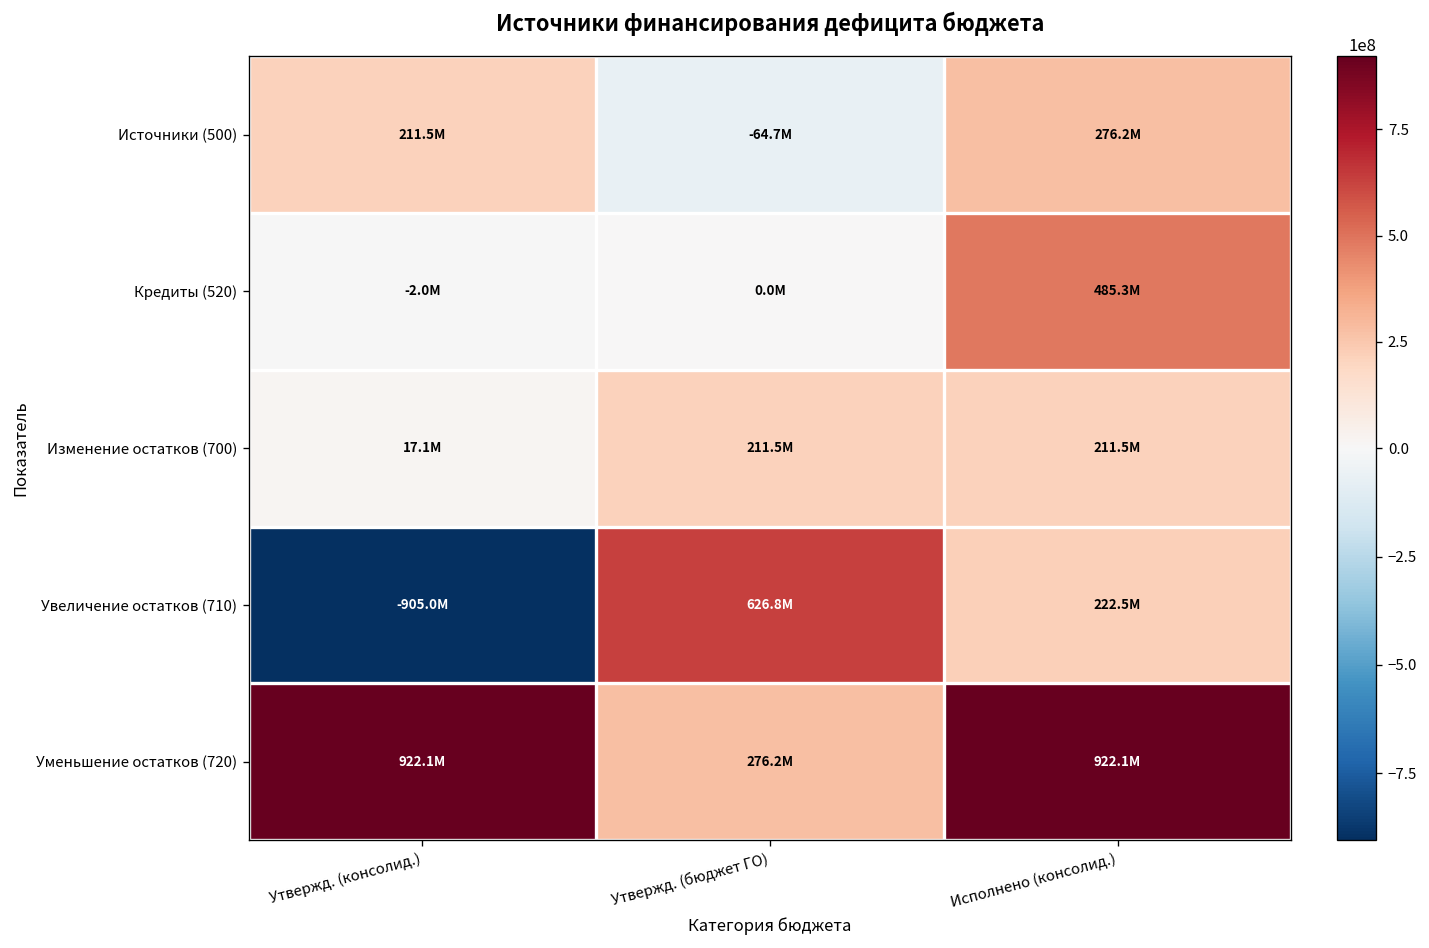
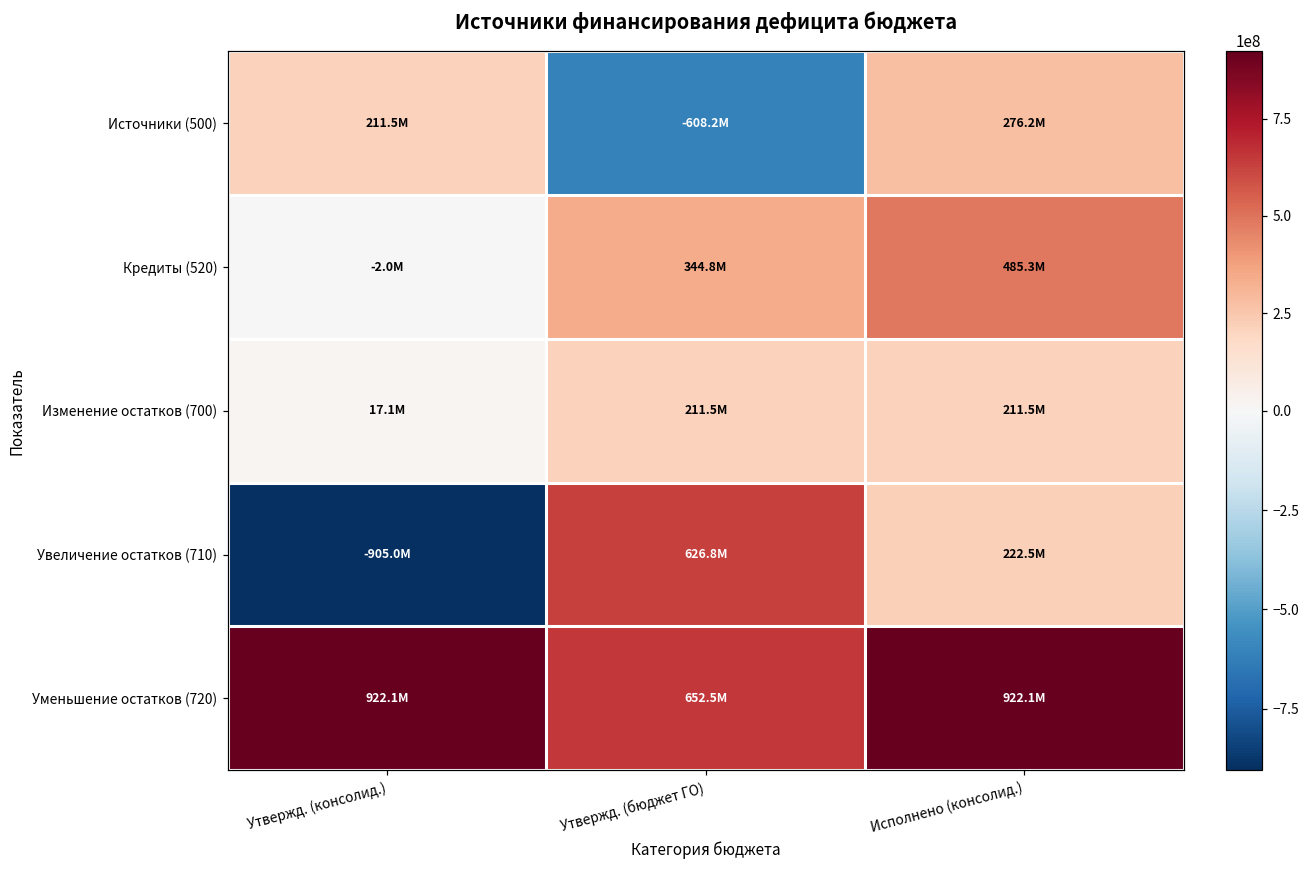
  {
    "Источники (500)": {
      "Утвержд. (консолид.)": "211.5M",
-     "Утвержд. (бюджет ГО)": "-64.7M",
+     "Утвержд. (бюджет ГО)": "-608.2M",
      "Исполнено (консолид.)": "276.2M"
    },
    "Кредиты (520)": {
      "Утвержд. (консолид.)": "-2.0M",
-     "Утвержд. (бюджет ГО)": "0.0M",
+     "Утвержд. (бюджет ГО)": "344.8M",
      "Исполнено (консолид.)": "485.3M"
    },
    "Изменение остатков (700)": {
      "Утвержд. (консолид.)": "17.1M",
      "Утвержд. (бюджет ГО)": "211.5M",
      "Исполнено (консолид.)": "211.5M"
    },
    "Увеличение остатков (710)": {
      "Утвержд. (консолид.)": "-905.0M",
      "Утвержд. (бюджет ГО)": "626.8M",
      "Исполнено (консолид.)": "222.5M"
    },
    "Уменьшение остатков (720)": {
      "Утвержд. (консолид.)": "922.1M",
-     "Утвержд. (бюджет ГО)": "276.2M",
+     "Утвержд. (бюджет ГО)": "652.5M",
      "Исполнено (консолид.)": "922.1M"
    }
  }
